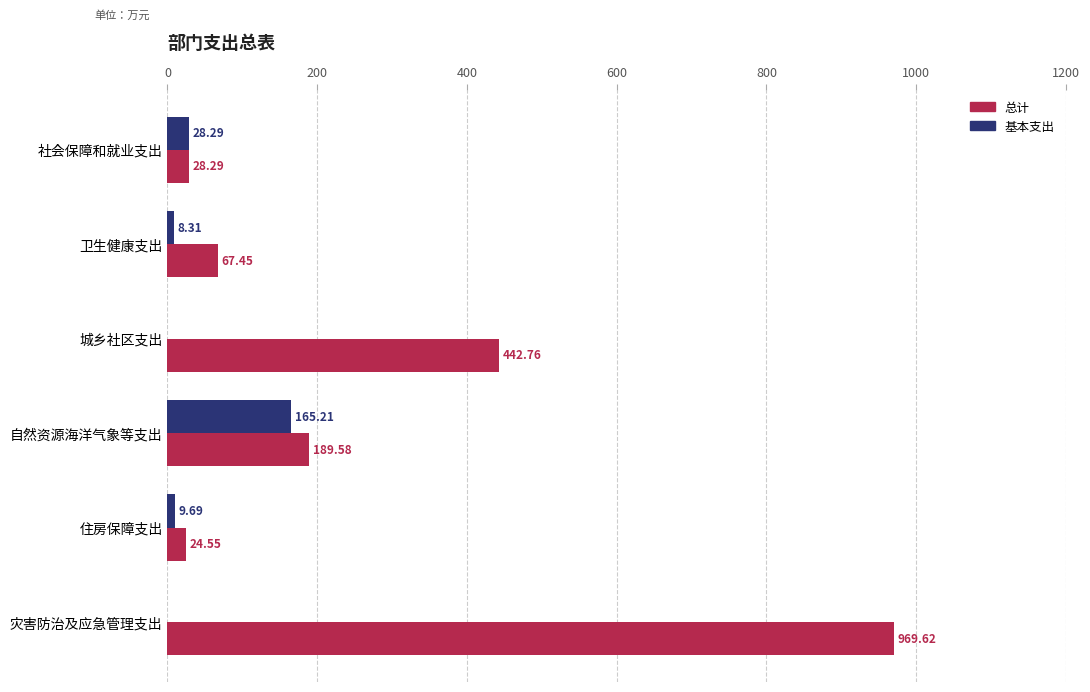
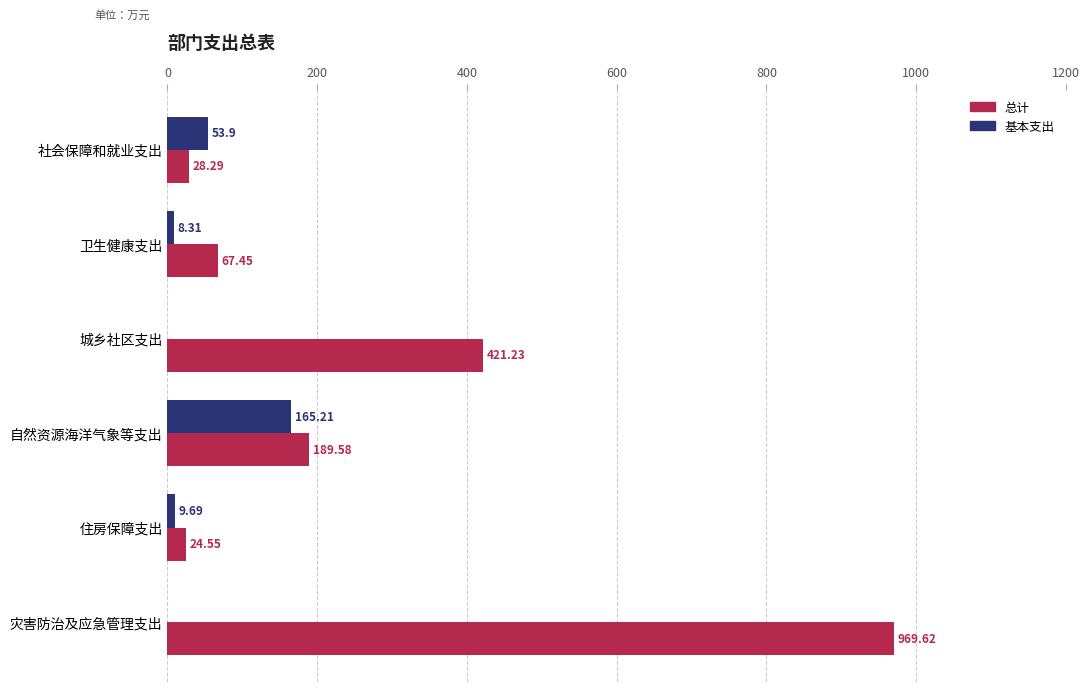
  {
    "总计": {
      "社会保障和就业支出": 28.29,
      "卫生健康支出": 67.45,
-     "城乡社区支出": 442.76,
+     "城乡社区支出": 421.23,
      "自然资源海洋气象等支出": 189.58,
      "住房保障支出": 24.55,
      "灾害防治及应急管理支出": 969.62
    },
    "基本支出": {
-     "社会保障和就业支出": 28.29,
+     "社会保障和就业支出": 53.9,
      "卫生健康支出": 8.31,
      "自然资源海洋气象等支出": 165.21,
      "住房保障支出": 9.69
    }
  }
